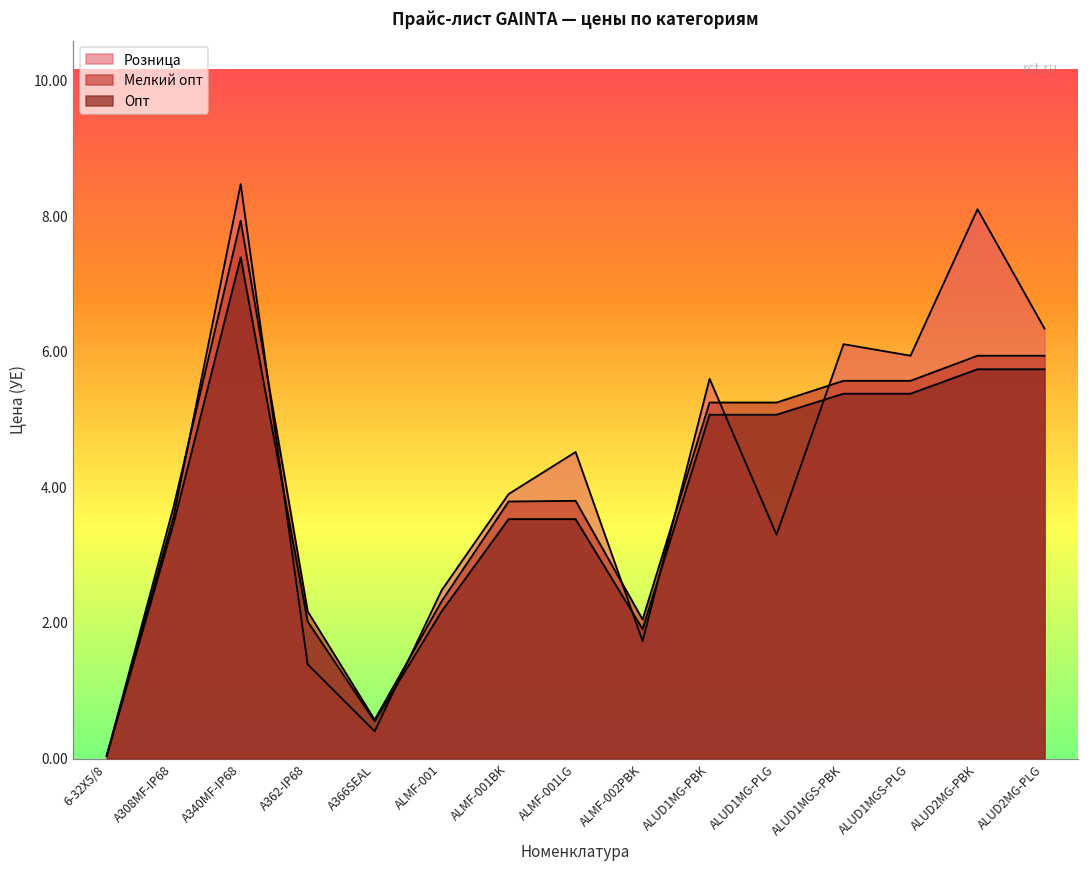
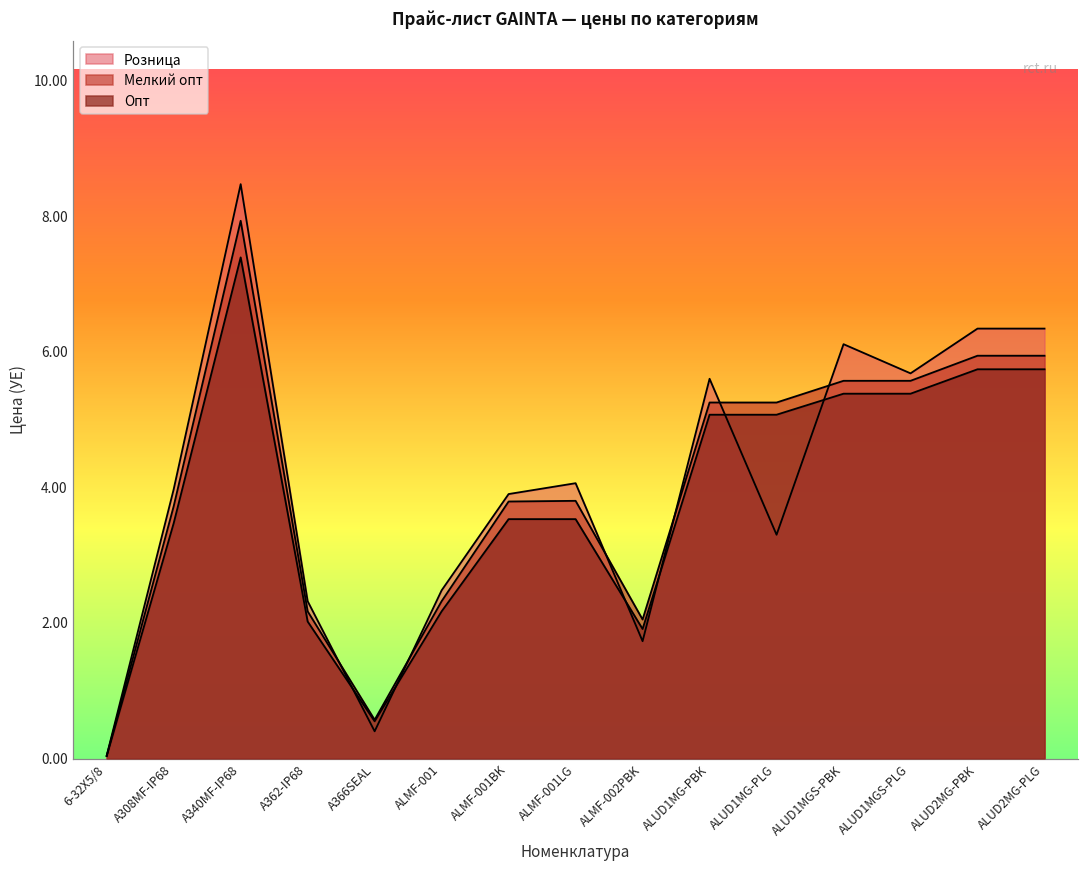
  {
    "Розница": {
-     "A308MF-IP68": 3.6,
+     "A308MF-IP68": 4.0,
      "A340MF-IP68": 8.5,
-     "A362-IP68": 1.4,
+     "A362-IP68": 2.3,
      "A366SEAL": 0.4,
      "ALMF-001": 2.5,
      "ALMF-001BK": 3.9,
-     "ALMF-001LG": 4.5,
+     "ALMF-001LG": 4.1,
      "ALMF-002PBK": 1.7,
      "ALUD1MG-PBK": 5.6,
      "ALUD1MG-PLG": 3.3,
      "ALUD1MGS-PBK": 6.1,
-     "ALUD1MGS-PLG": 5.9,
-     "ALUD2MG-PBK": 8.1,
+     "ALUD1MGS-PLG": 5.7,
+     "ALUD2MG-PBK": 6.3,
      "ALUD2MG-PLG": 6.3
    }
  }
